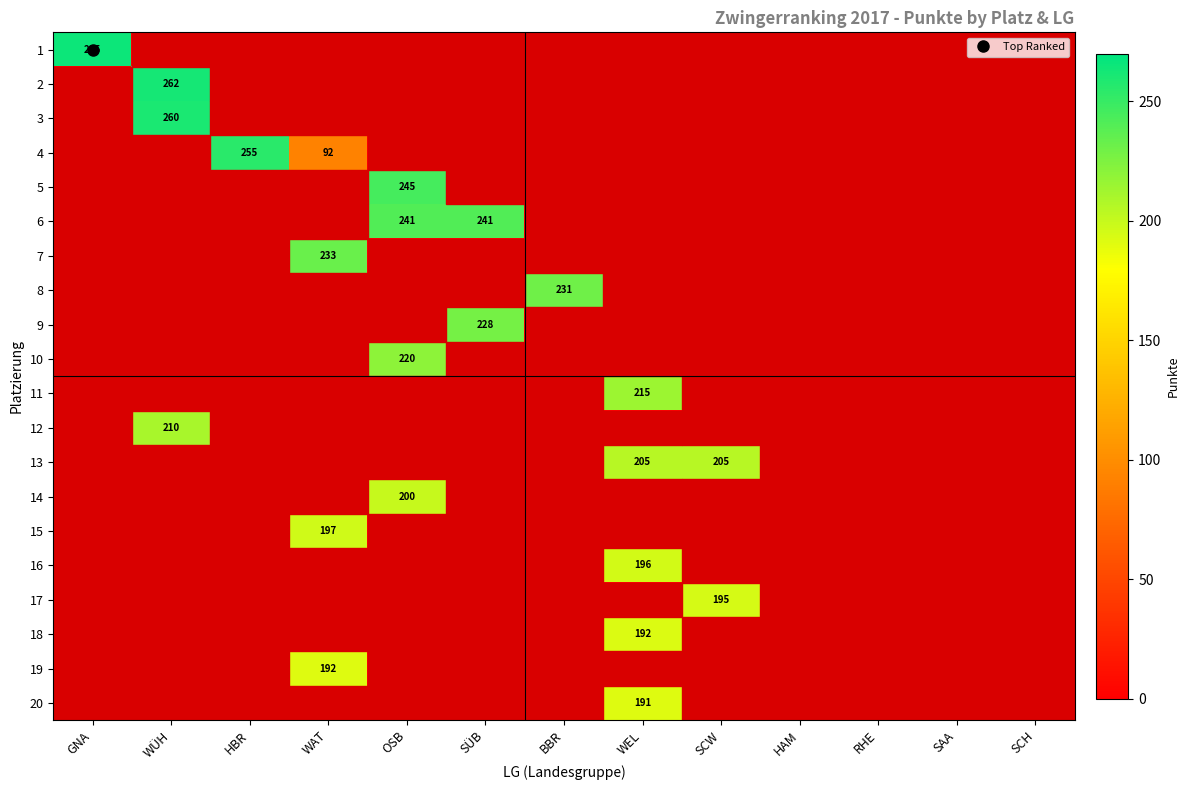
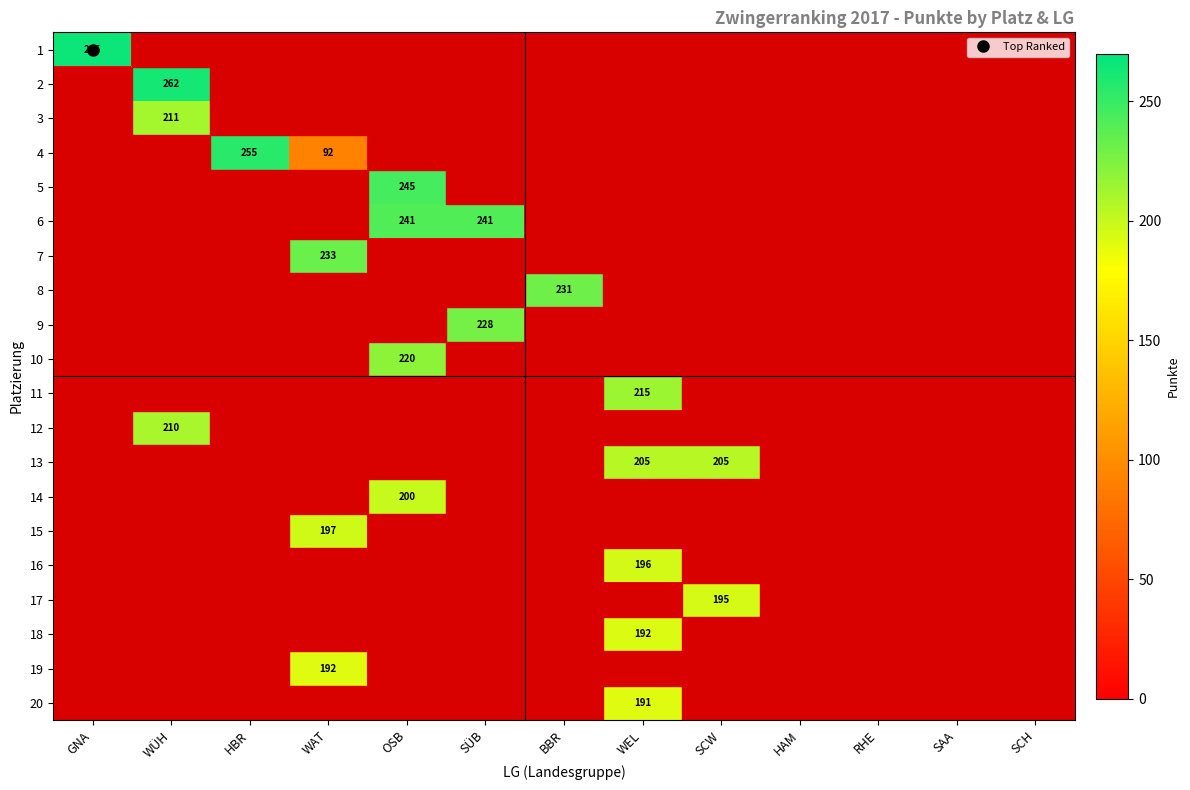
  {
    "2": {
      "WÜH": 262
    },
    "3": {
-     "WÜH": 260
+     "WÜH": 211
    },
    "4": {
      "HBR": 255,
      "WAT": 92
    },
    "5": {
      "OSB": 245
    },
    "6": {
      "OSB": 241,
      "SÜB": 241
    },
    "7": {
      "WAT": 233
    },
    "8": {
      "BBR": 231
    },
    "9": {
      "SÜB": 228
    },
    "10": {
      "OSB": 220
    },
    "11": {
      "WEL": 215
    },
    "12": {
      "WÜH": 210
    },
    "13": {
      "WEL": 205,
      "SCW": 205
    },
    "14": {
      "OSB": 200
    },
    "15": {
      "WAT": 197
    },
    "16": {
      "WEL": 196
    },
    "17": {
      "SCW": 195
    },
    "18": {
      "WEL": 192
    },
    "19": {
      "WAT": 192
    },
    "20": {
      "WEL": 191
    }
  }
